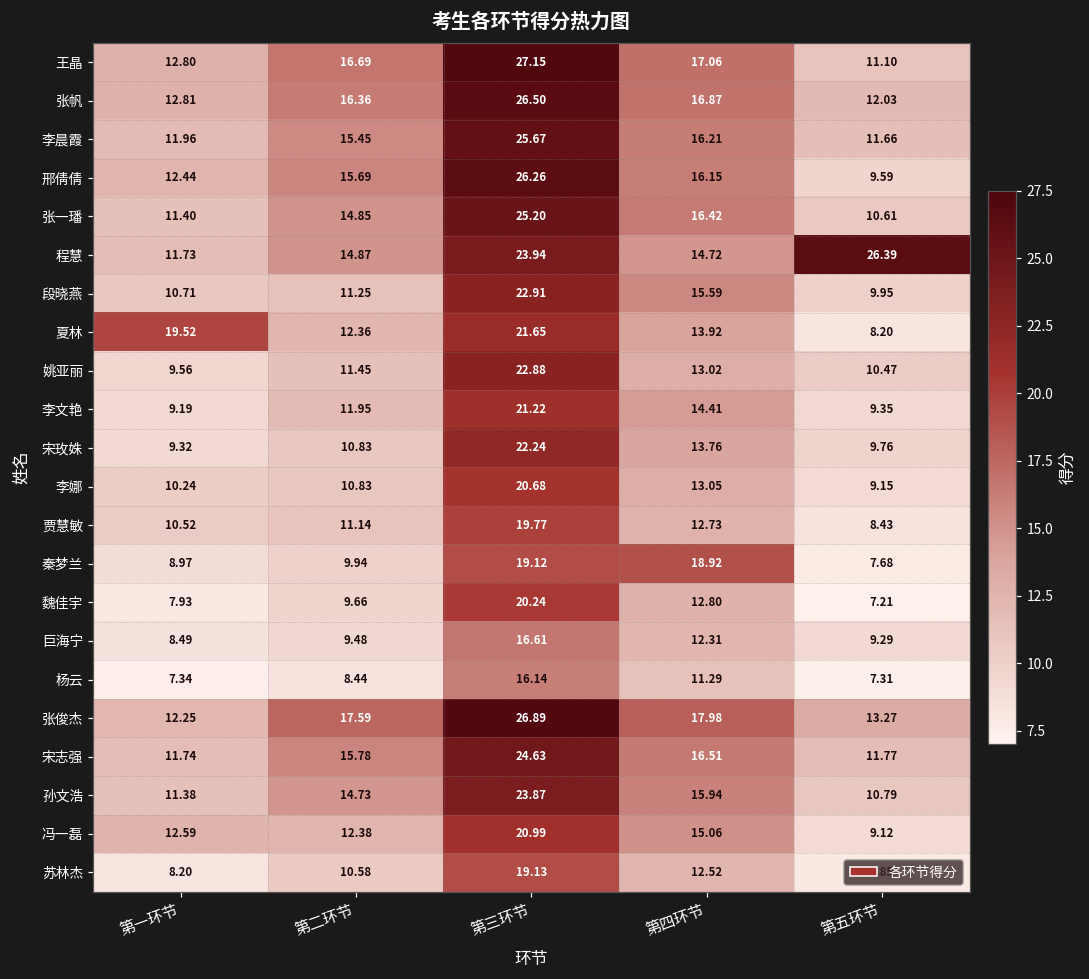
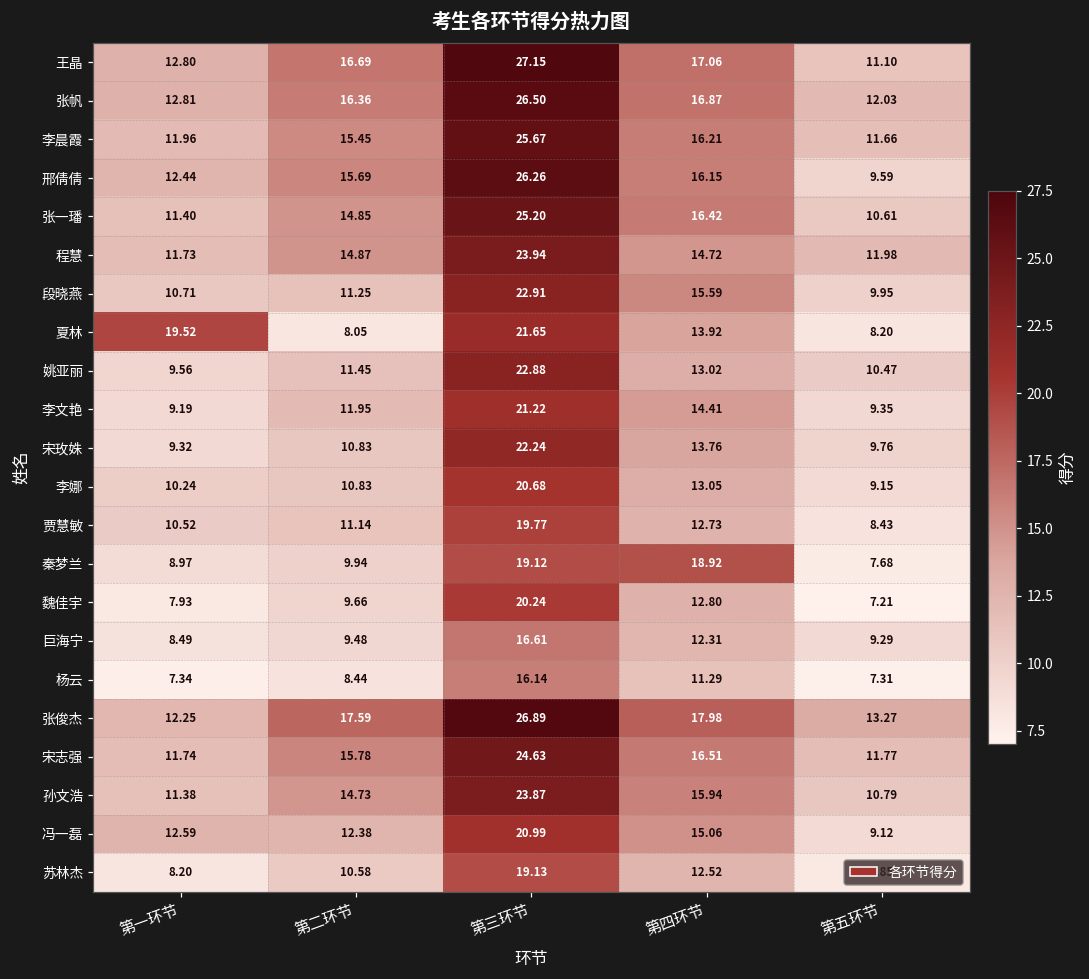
  {
    "王晶": {
      "第一环节": 12.80,
      "第二环节": 16.69,
      "第三环节": 27.15,
      "第四环节": 17.06,
      "第五环节": 11.10
    },
    "张帆": {
      "第一环节": 12.81,
      "第二环节": 16.36,
      "第三环节": 26.50,
      "第四环节": 16.87,
      "第五环节": 12.03
    },
    "李晨霞": {
      "第一环节": 11.96,
      "第二环节": 15.45,
      "第三环节": 25.67,
      "第四环节": 16.21,
      "第五环节": 11.66
    },
    "邢倩倩": {
      "第一环节": 12.44,
      "第二环节": 15.69,
      "第三环节": 26.26,
      "第四环节": 16.15,
      "第五环节": 9.59
    },
    "张一璠": {
      "第一环节": 11.40,
      "第二环节": 14.85,
      "第三环节": 25.20,
      "第四环节": 16.42,
      "第五环节": 10.61
    },
    "程慧": {
      "第一环节": 11.73,
      "第二环节": 14.87,
      "第三环节": 23.94,
      "第四环节": 14.72,
-     "第五环节": 26.39
+     "第五环节": 11.98
    },
    "段晓燕": {
      "第一环节": 10.71,
      "第二环节": 11.25,
      "第三环节": 22.91,
      "第四环节": 15.59,
      "第五环节": 9.95
    },
    "夏林": {
      "第一环节": 19.52,
-     "第二环节": 12.36,
+     "第二环节": 8.05,
      "第三环节": 21.65,
      "第四环节": 13.92,
      "第五环节": 8.20
    },
    "姚亚丽": {
      "第一环节": 9.56,
      "第二环节": 11.45,
      "第三环节": 22.88,
      "第四环节": 13.02,
      "第五环节": 10.47
    },
    "李文艳": {
      "第一环节": 9.19,
      "第二环节": 11.95,
      "第三环节": 21.22,
      "第四环节": 14.41,
      "第五环节": 9.35
    },
    "宋玫姝": {
      "第一环节": 9.32,
      "第二环节": 10.83,
      "第三环节": 22.24,
      "第四环节": 13.76,
      "第五环节": 9.76
    },
    "李娜": {
      "第一环节": 10.24,
      "第二环节": 10.83,
      "第三环节": 20.68,
      "第四环节": 13.05,
      "第五环节": 9.15
    },
    "贾慧敏": {
      "第一环节": 10.52,
      "第二环节": 11.14,
      "第三环节": 19.77,
      "第四环节": 12.73,
      "第五环节": 8.43
    },
    "秦梦兰": {
      "第一环节": 8.97,
      "第二环节": 9.94,
      "第三环节": 19.12,
      "第四环节": 18.92,
      "第五环节": 7.68
    },
    "魏佳宇": {
      "第一环节": 7.93,
      "第二环节": 9.66,
      "第三环节": 20.24,
      "第四环节": 12.80,
      "第五环节": 7.21
    },
    "巨海宁": {
      "第一环节": 8.49,
      "第二环节": 9.48,
      "第三环节": 16.61,
      "第四环节": 12.31,
      "第五环节": 9.29
    },
    "杨云": {
      "第一环节": 7.34,
      "第二环节": 8.44,
      "第三环节": 16.14,
      "第四环节": 11.29,
      "第五环节": 7.31
    },
    "张俊杰": {
      "第一环节": 12.25,
      "第二环节": 17.59,
      "第三环节": 26.89,
      "第四环节": 17.98,
      "第五环节": 13.27
    },
    "宋志强": {
      "第一环节": 11.74,
      "第二环节": 15.78,
      "第三环节": 24.63,
      "第四环节": 16.51,
      "第五环节": 11.77
    },
    "孙文浩": {
      "第一环节": 11.38,
      "第二环节": 14.73,
      "第三环节": 23.87,
      "第四环节": 15.94,
      "第五环节": 10.79
    },
    "冯一磊": {
      "第一环节": 12.59,
      "第二环节": 12.38,
      "第三环节": 20.99,
      "第四环节": 15.06,
      "第五环节": 9.12
    },
    "苏林杰": {
      "第一环节": 8.20,
      "第二环节": 10.58,
      "第三环节": 19.13,
      "第四环节": 12.52
    }
  }
